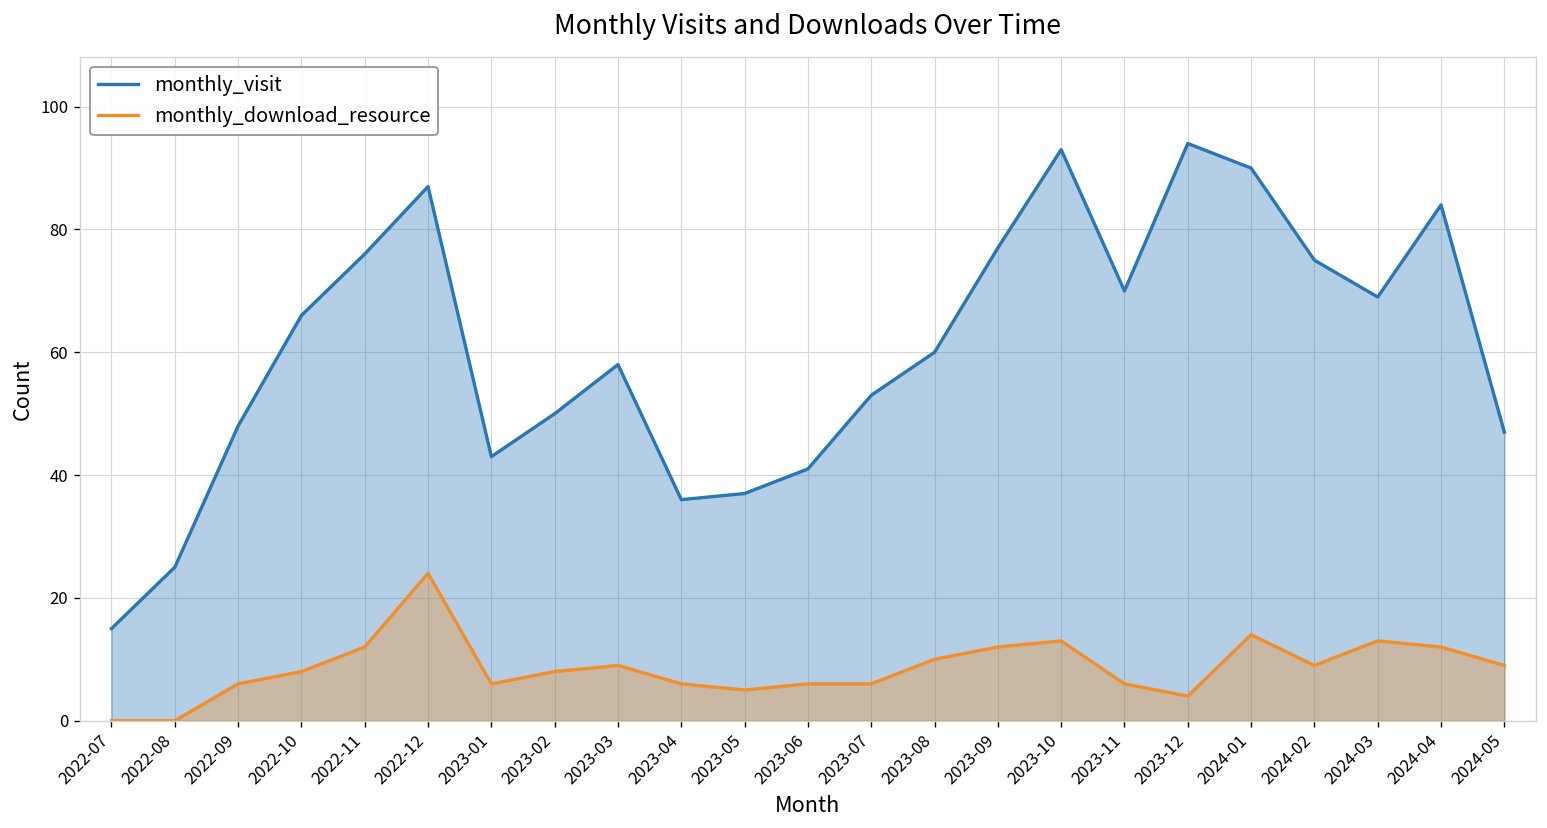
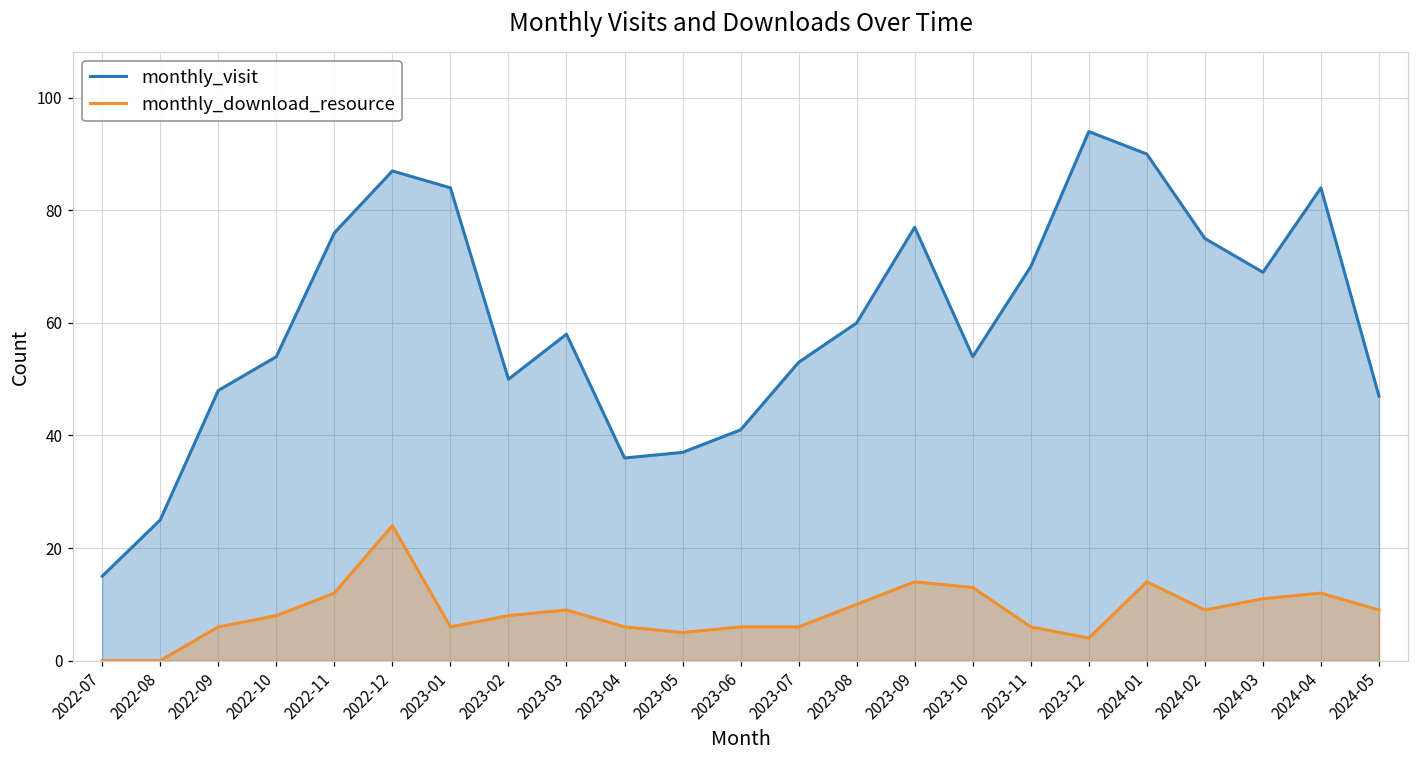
  {
    "monthly_visit": {
      "2022-07": 15,
      "2022-08": 25,
      "2022-09": 48,
-     "2022-10": 66,
+     "2022-10": 54,
      "2022-11": 76,
      "2022-12": 87,
-     "2023-01": 43,
+     "2023-01": 84,
      "2023-02": 50,
      "2023-03": 58,
      "2023-04": 36,
      "2023-05": 37,
      "2023-06": 41,
      "2023-07": 53,
      "2023-08": 60,
      "2023-09": 77,
-     "2023-10": 93,
+     "2023-10": 54,
      "2023-11": 70,
      "2023-12": 94,
      "2024-01": 90,
      "2024-02": 75,
      "2024-03": 69,
      "2024-04": 84,
      "2024-05": 47
    },
    "monthly_download_resource": {
      "2022-07": 0,
      "2022-08": 0,
      "2022-09": 6,
      "2022-10": 8,
      "2022-11": 12,
      "2022-12": 24,
      "2023-01": 6,
      "2023-02": 8,
      "2023-03": 9,
      "2023-04": 6,
      "2023-05": 5,
      "2023-06": 6,
      "2023-07": 6,
      "2023-08": 10,
-     "2023-09": 12,
+     "2023-09": 14,
      "2023-10": 13,
      "2023-11": 6,
      "2023-12": 4,
      "2024-01": 14,
      "2024-02": 9,
-     "2024-03": 13,
+     "2024-03": 11,
      "2024-04": 12,
      "2024-05": 9
    }
  }
